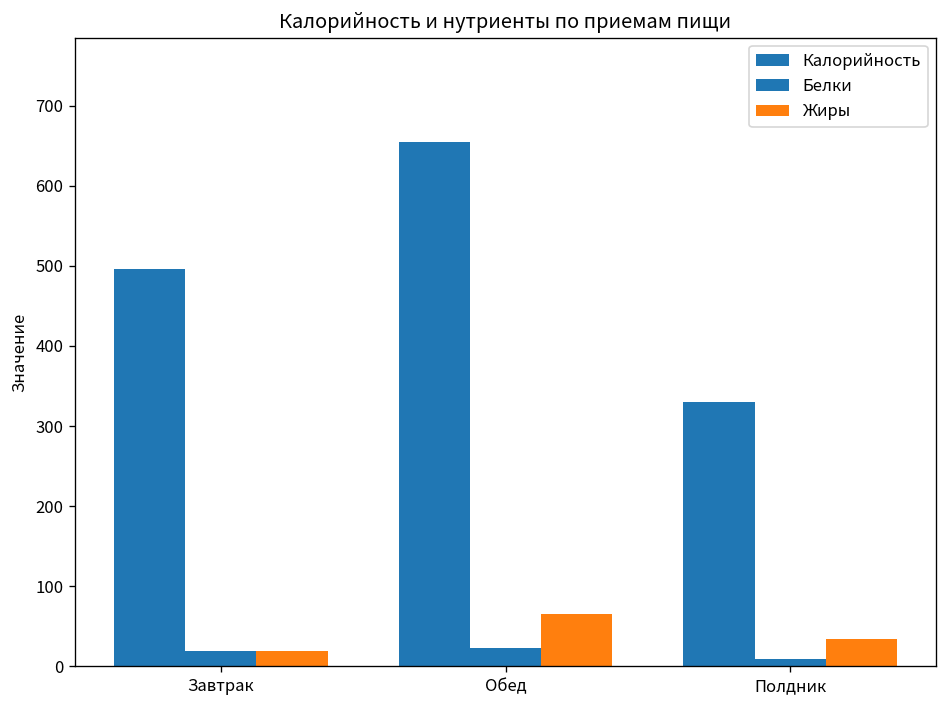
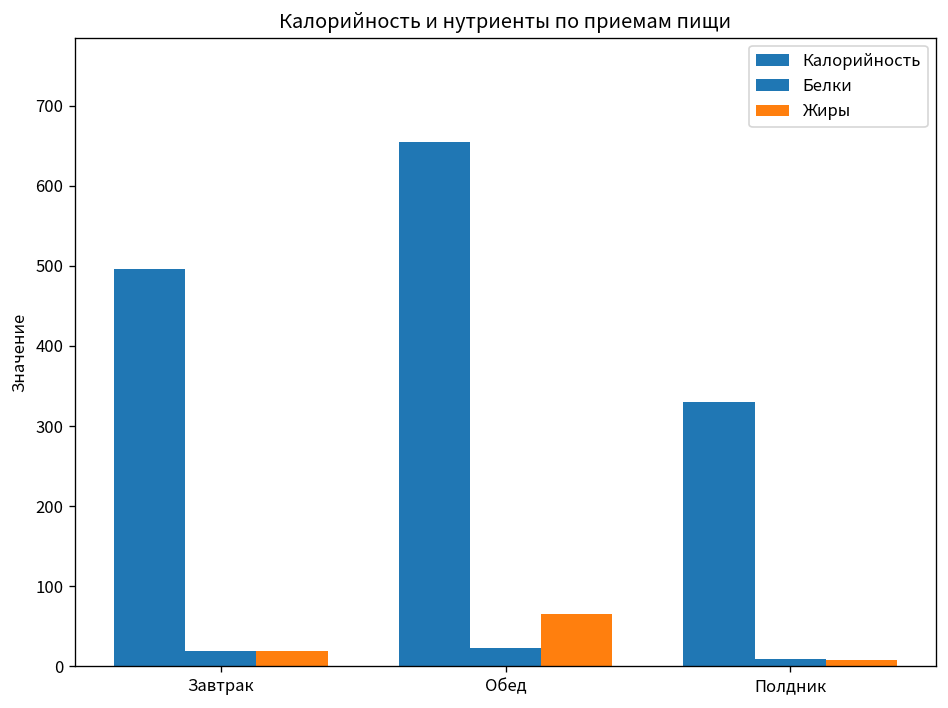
  {
    "Жиры": {
      "Завтрак": 20,
      "Обед": 70,
-     "Полдник": 30
+     "Полдник": 10
    }
  }
